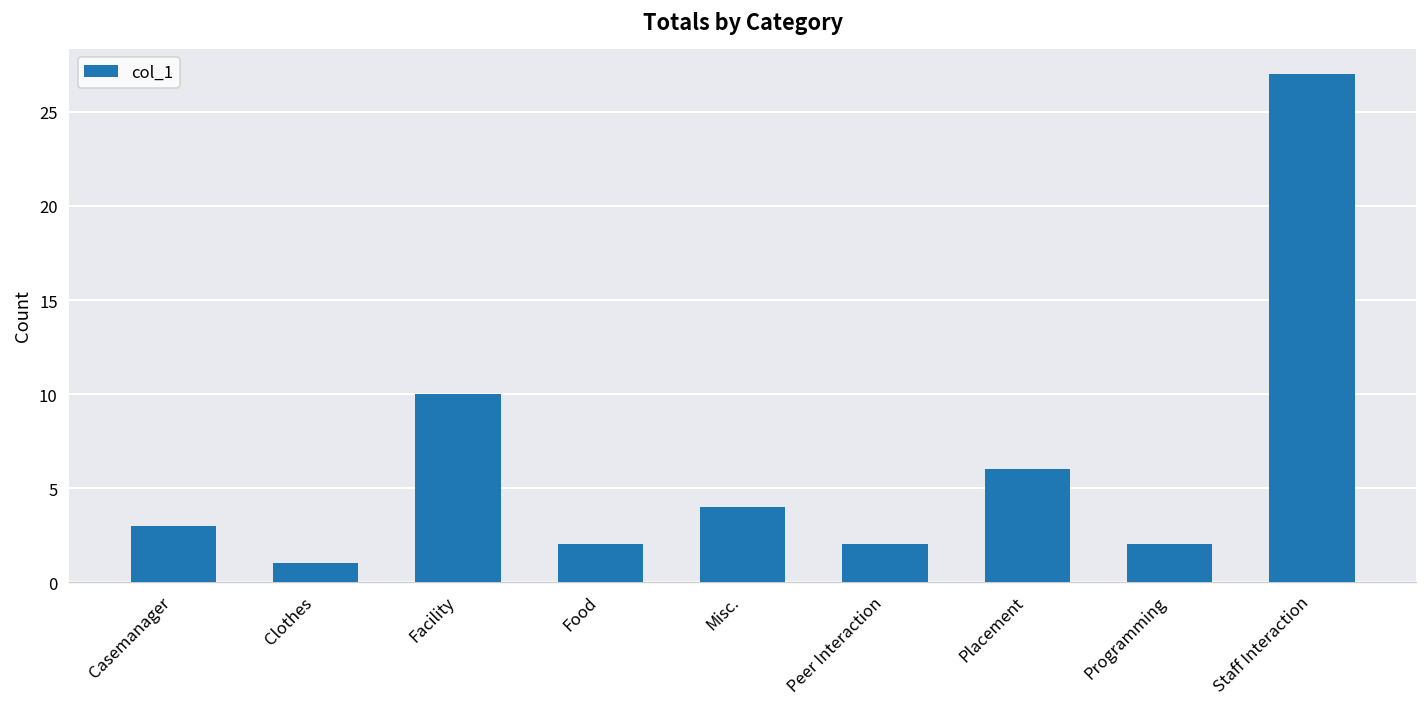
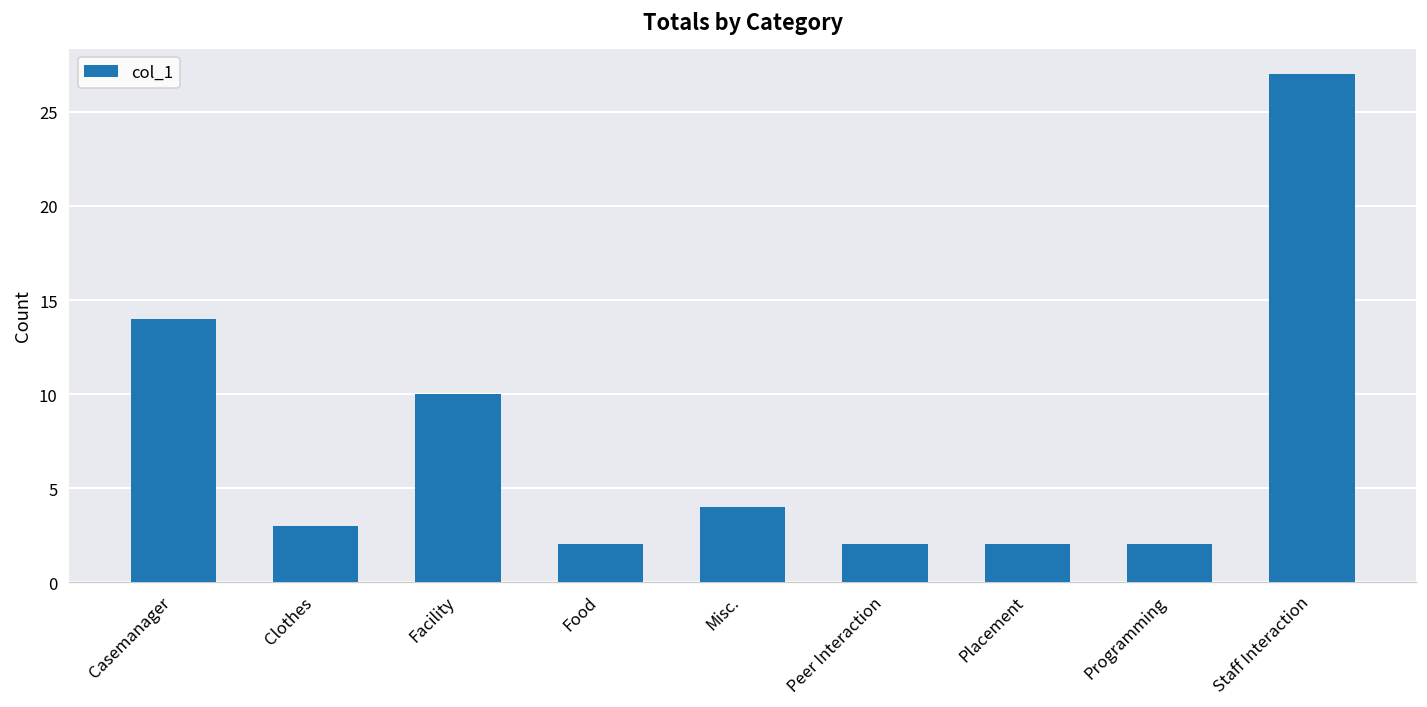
  {
-   "Casemanager": 3,
-   "Clothes": 1,
+   "Casemanager": 14,
+   "Clothes": 3,
    "Facility": 10,
    "Food": 2,
    "Misc.": 4,
    "Peer Interaction": 2,
-   "Placement": 6,
+   "Placement": 2,
    "Programming": 2,
    "Staff Interaction": 27
  }
